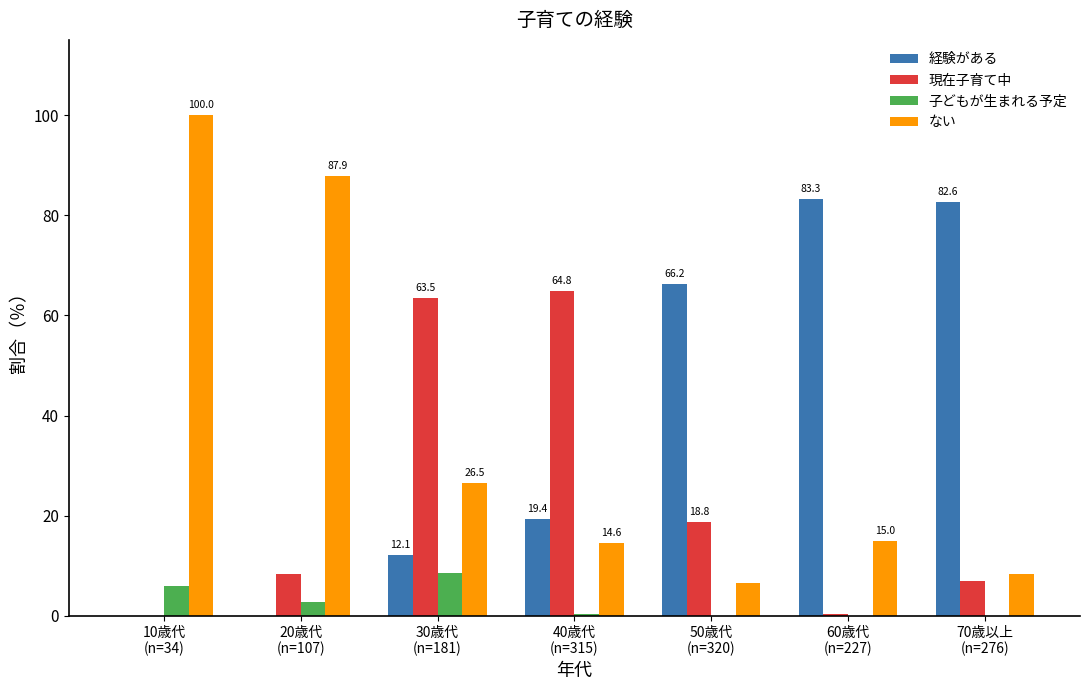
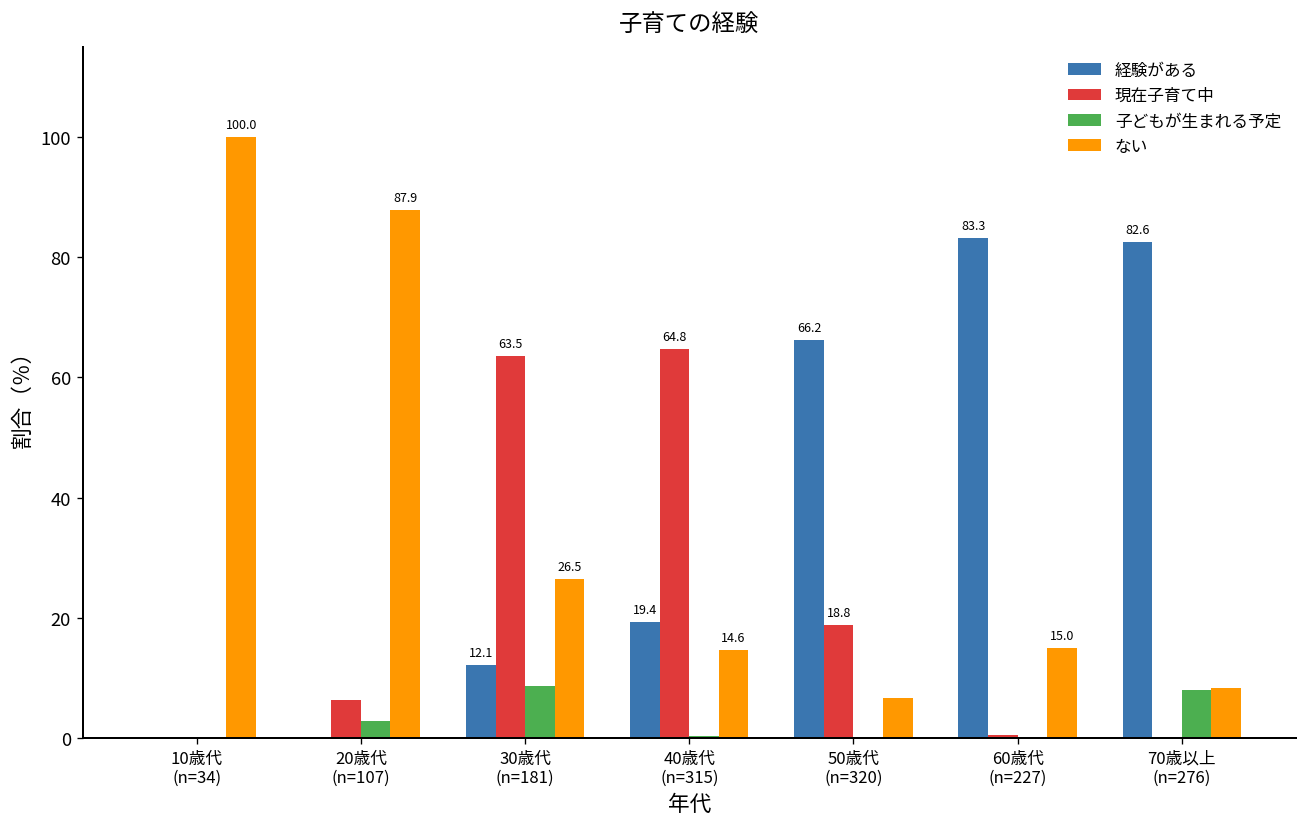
  {
    "経験がある": {
      "30歳代 (n=181)": 12.1,
      "40歳代 (n=315)": 19.4,
      "50歳代 (n=320)": 66.2,
      "60歳代 (n=227)": 83.3,
      "70歳以上 (n=276)": 82.6
    },
    "現在子育て中": {
      "10歳代 (n=34)": 0,
-     "20歳代 (n=107)": 8,
-     "70歳以上 (n=276)": 7
+     "20歳代 (n=107)": 6,
+     "70歳以上 (n=276)": 0
    },
    "子どもが生まれる予定": {
-     "10歳代 (n=34)": 6,
+     "10歳代 (n=34)": 0,
      "20歳代 (n=107)": 3,
      "30歳代 (n=181)": 9,
      "50歳代 (n=320)": 0,
      "60歳代 (n=227)": 0,
-     "70歳以上 (n=276)": 0
+     "70歳以上 (n=276)": 8
    },
    "ない": {
      "10歳代 (n=34)": 100.0,
      "20歳代 (n=107)": 87.9,
      "30歳代 (n=181)": 26.5,
      "40歳代 (n=315)": 14.6,
      "60歳代 (n=227)": 15.0
    }
  }
